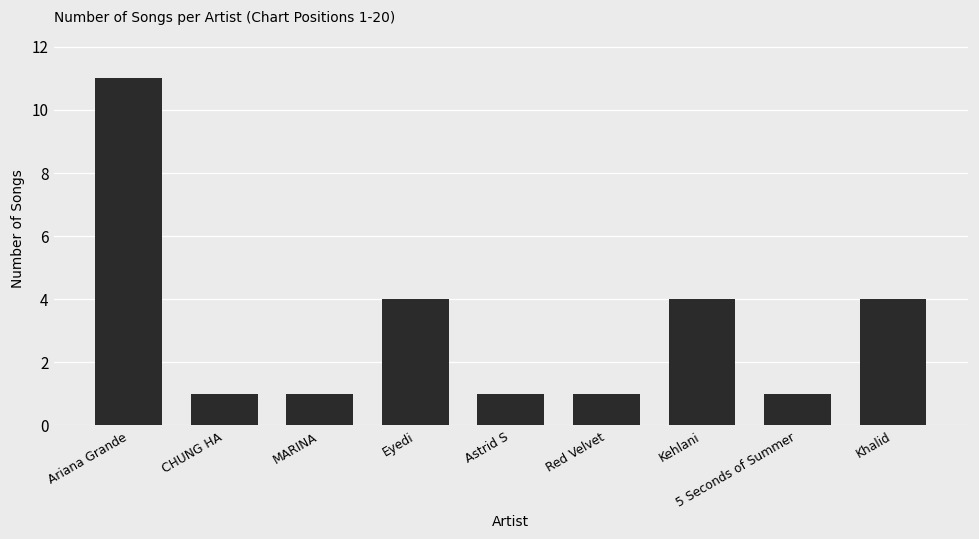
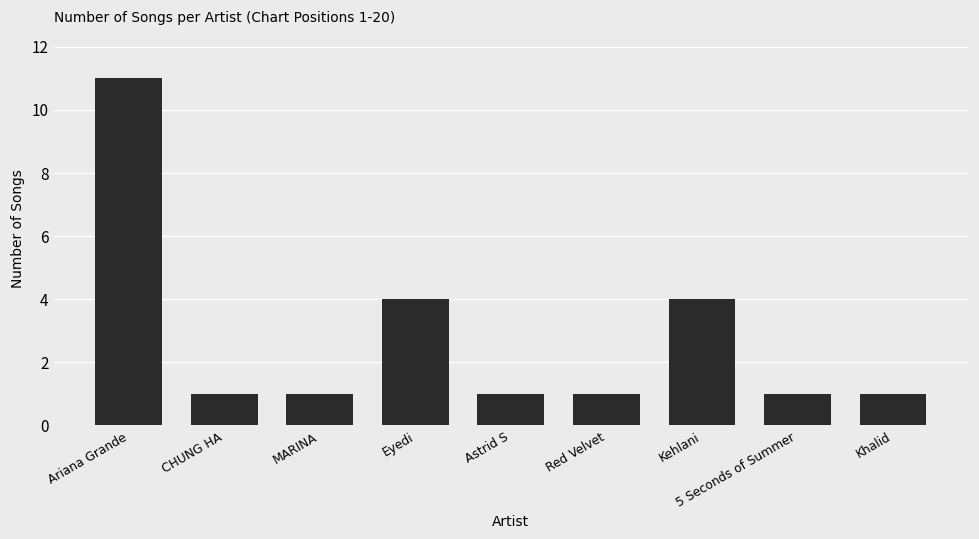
  {
    "Ariana Grande": 11,
    "CHUNG HA": 1,
    "MARINA": 1,
    "Eyedi": 4,
    "Astrid S": 1,
    "Red Velvet": 1,
    "Kehlani": 4,
    "5 Seconds of Summer": 1,
-   "Khalid": 4
+   "Khalid": 1
  }
